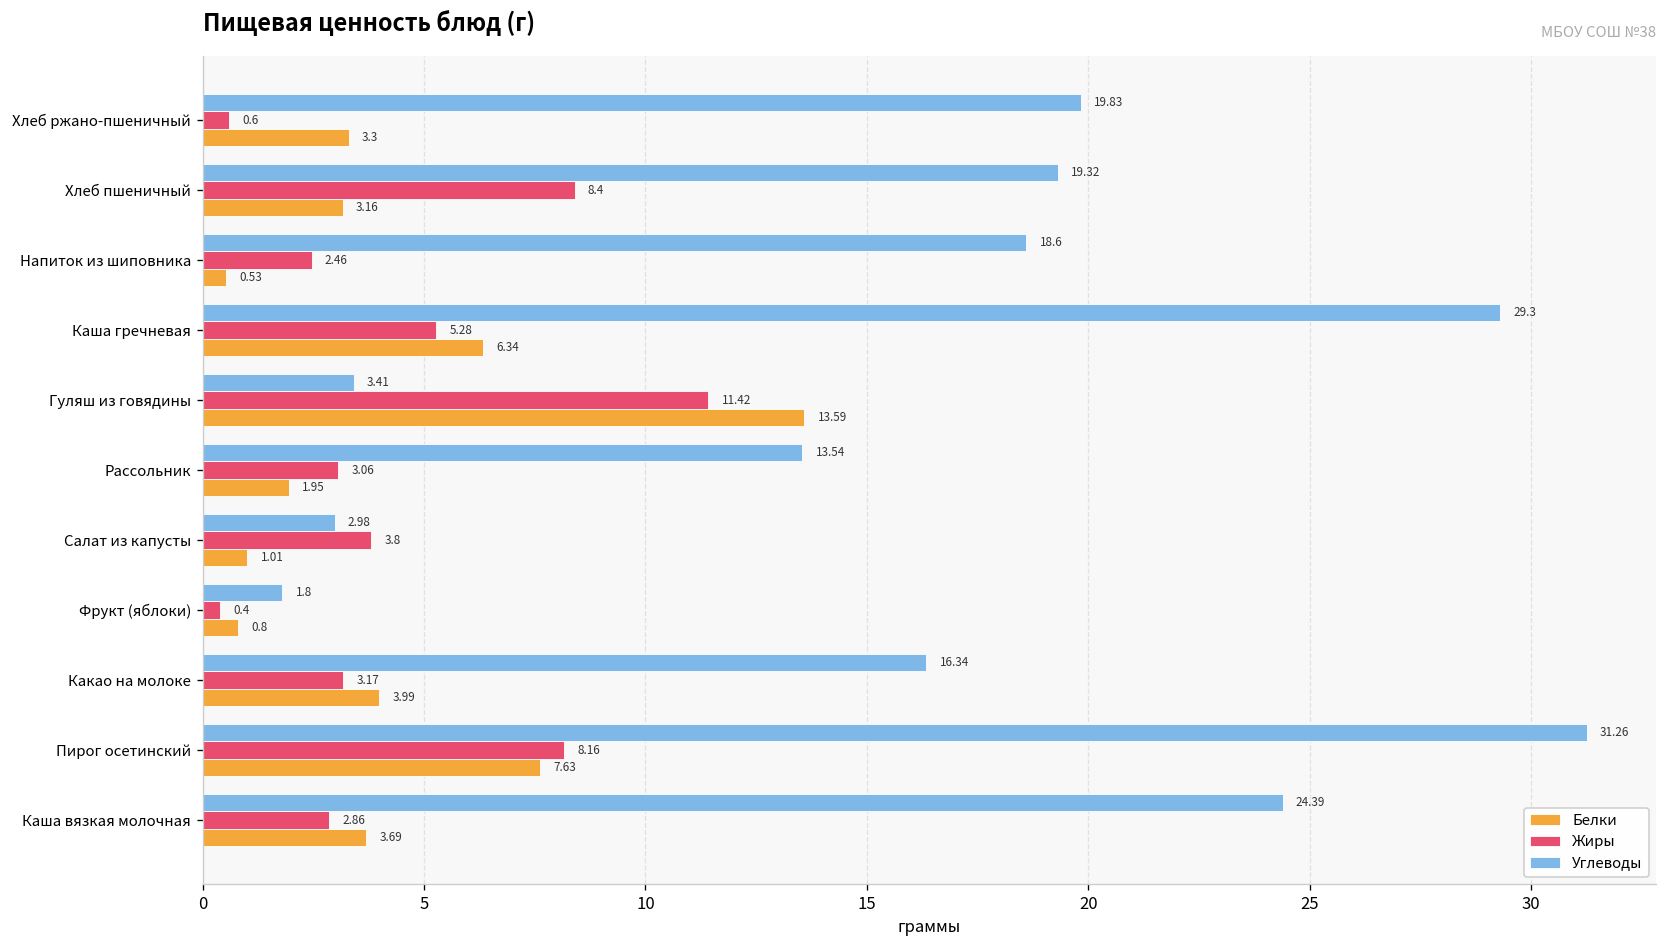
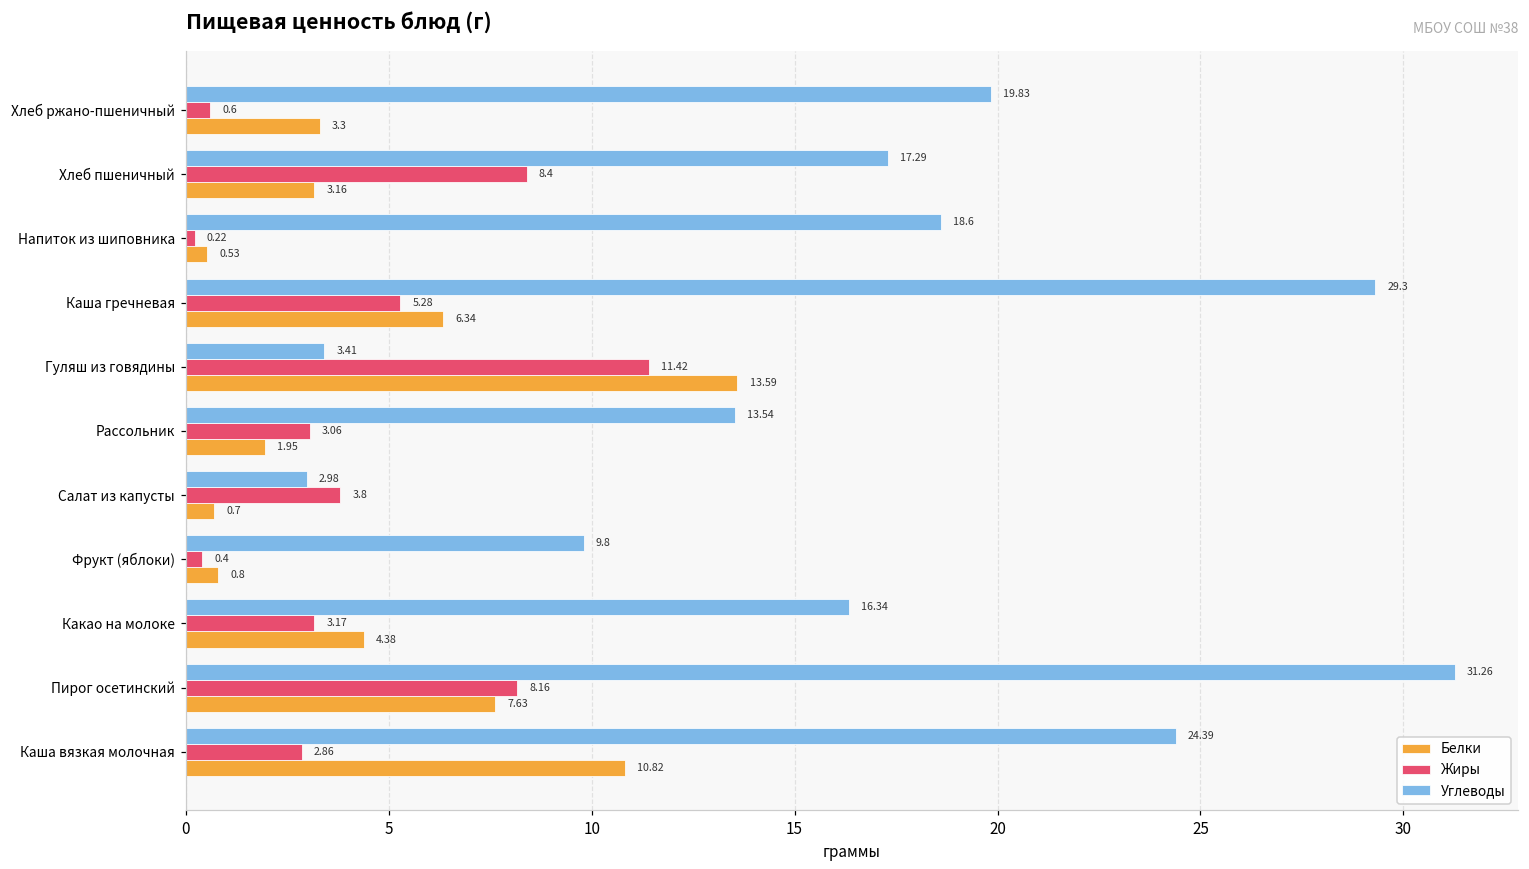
  {
    "Белки": {
      "Хлеб ржано-пшеничный": 3.3,
      "Хлеб пшеничный": 3.16,
      "Напиток из шиповника": 0.53,
      "Каша гречневая": 6.34,
      "Гуляш из говядины": 13.59,
      "Рассольник": 1.95,
-     "Салат из капусты": 1.01,
+     "Салат из капусты": 0.7,
      "Фрукт (яблоки)": 0.8,
-     "Какао на молоке": 3.99,
+     "Какао на молоке": 4.38,
      "Пирог осетинский": 7.63,
-     "Каша вязкая молочная": 3.69
+     "Каша вязкая молочная": 10.82
    },
    "Жиры": {
      "Хлеб ржано-пшеничный": 0.6,
      "Хлеб пшеничный": 8.4,
-     "Напиток из шиповника": 2.46,
+     "Напиток из шиповника": 0.22,
      "Каша гречневая": 5.28,
      "Гуляш из говядины": 11.42,
      "Рассольник": 3.06,
      "Салат из капусты": 3.8,
      "Фрукт (яблоки)": 0.4,
      "Какао на молоке": 3.17,
      "Пирог осетинский": 8.16,
      "Каша вязкая молочная": 2.86
    },
    "Углеводы": {
      "Хлеб ржано-пшеничный": 19.83,
-     "Хлеб пшеничный": 19.32,
+     "Хлеб пшеничный": 17.29,
      "Напиток из шиповника": 18.6,
      "Каша гречневая": 29.3,
      "Гуляш из говядины": 3.41,
      "Рассольник": 13.54,
      "Салат из капусты": 2.98,
-     "Фрукт (яблоки)": 1.8,
+     "Фрукт (яблоки)": 9.8,
      "Какао на молоке": 16.34,
      "Пирог осетинский": 31.26,
      "Каша вязкая молочная": 24.39
    }
  }
